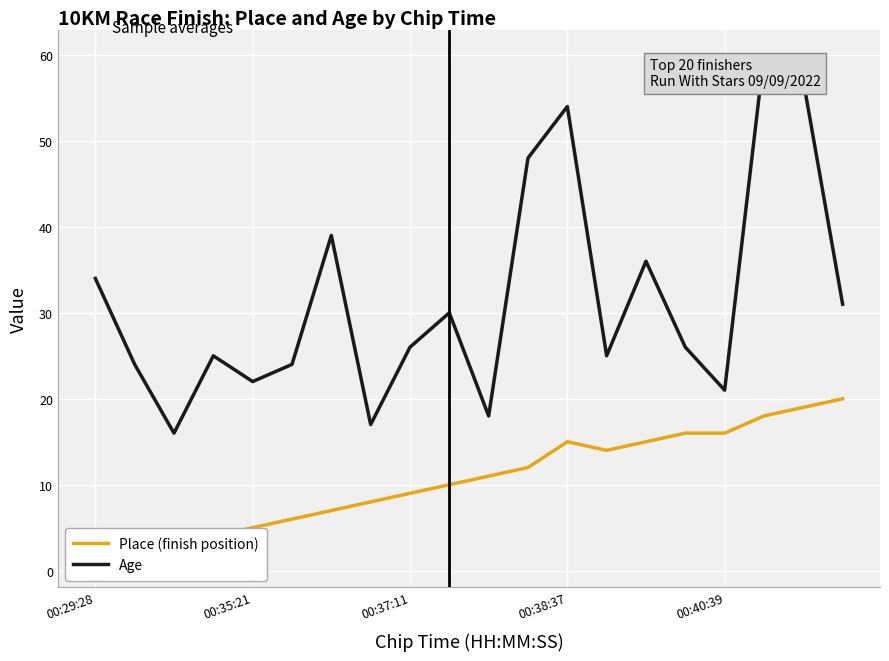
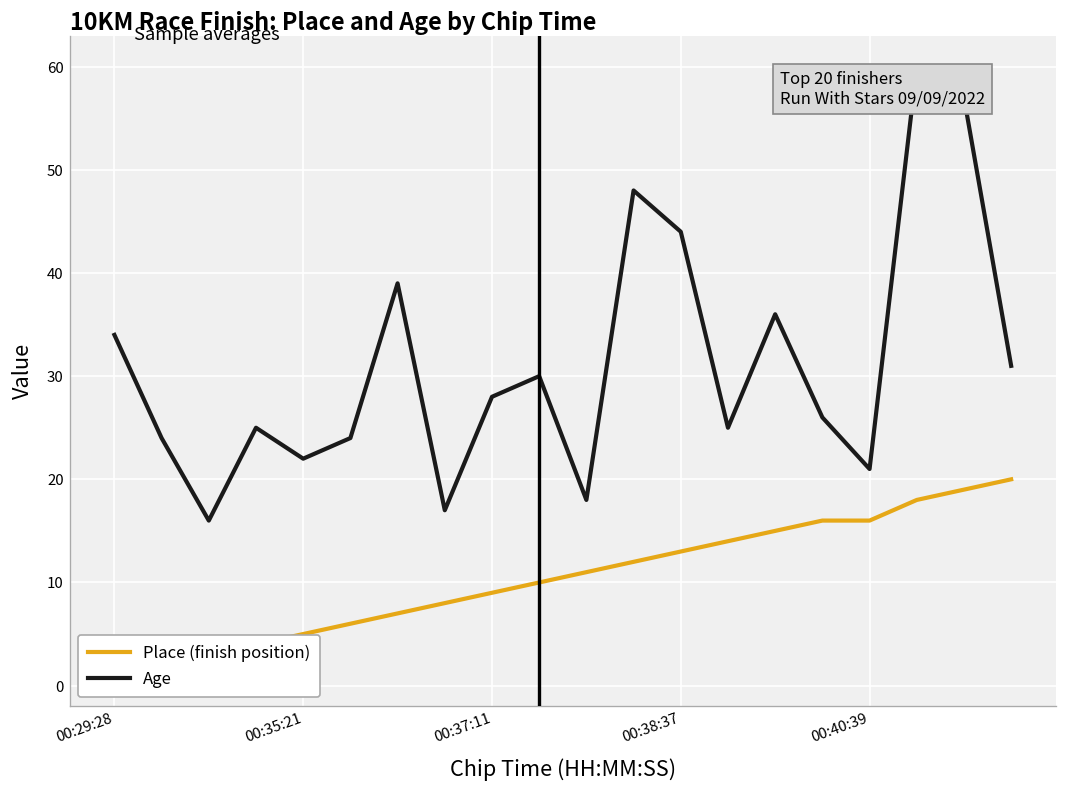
  {
    "Place (finish position)": {
      "00:35:21": 5,
      "00:37:11": 9,
-     "00:38:37": 15,
+     "00:38:37": 13,
      "00:40:39": 16
    },
    "Age": {
      "00:29:28": 34,
      "00:35:21": 22,
-     "00:37:11": 26,
-     "00:38:37": 54,
+     "00:37:11": 28,
+     "00:38:37": 44,
      "00:40:39": 21
    }
  }
